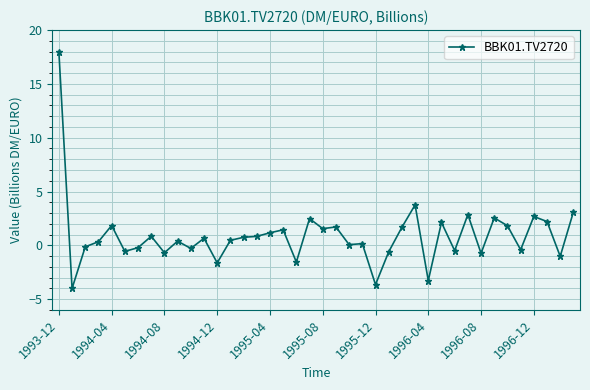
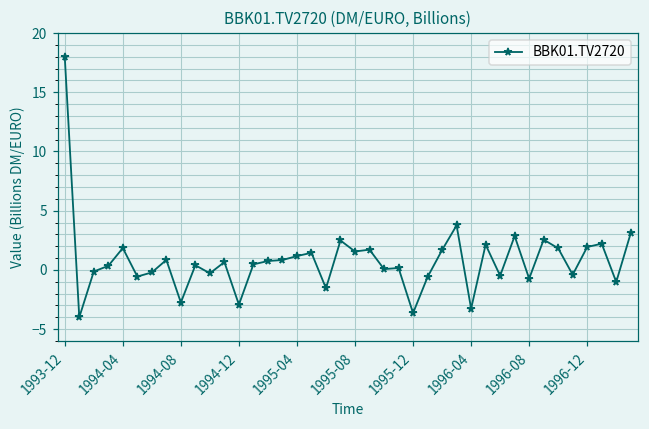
  {
    "1993-12": 18.0,
    "1994-04": 1.8,
-   "1994-08": -0.7,
-   "1994-12": -1.6,
+   "1994-08": -2.8,
+   "1994-12": -2.9,
    "1995-04": 1.2,
    "1995-08": 1.6,
    "1995-12": -3.7,
    "1996-04": -3.3,
    "1996-08": -0.7,
-   "1996-12": 2.7
+   "1996-12": 1.9
  }
